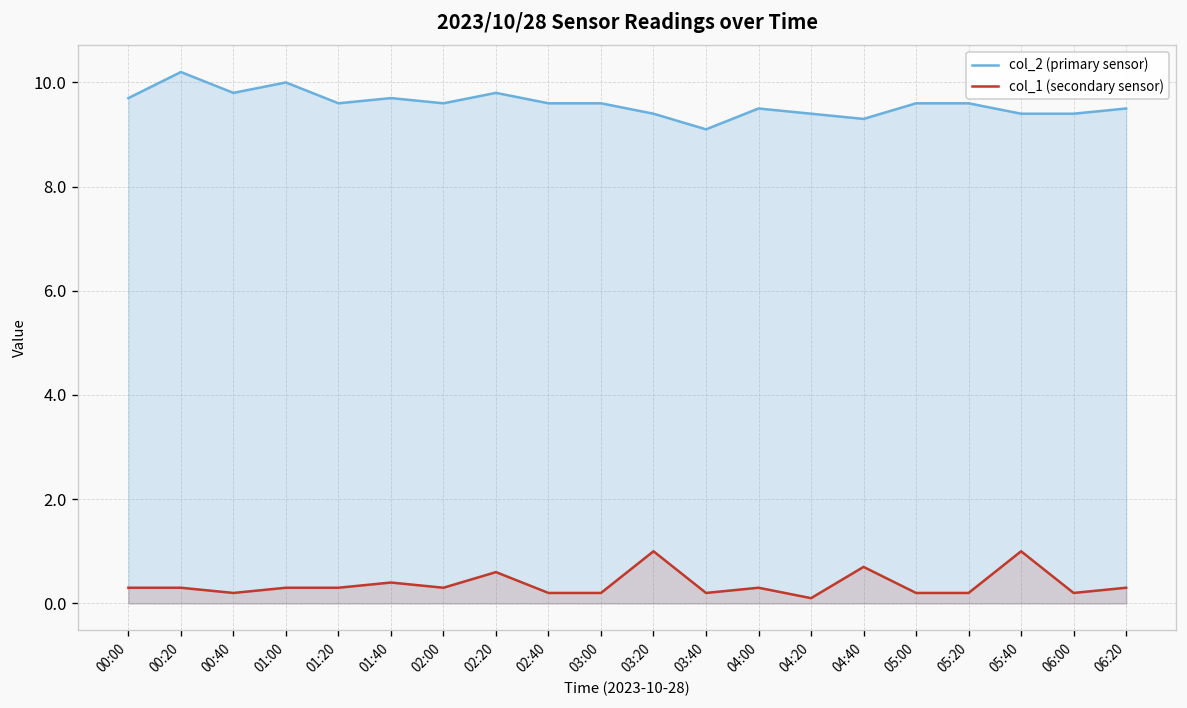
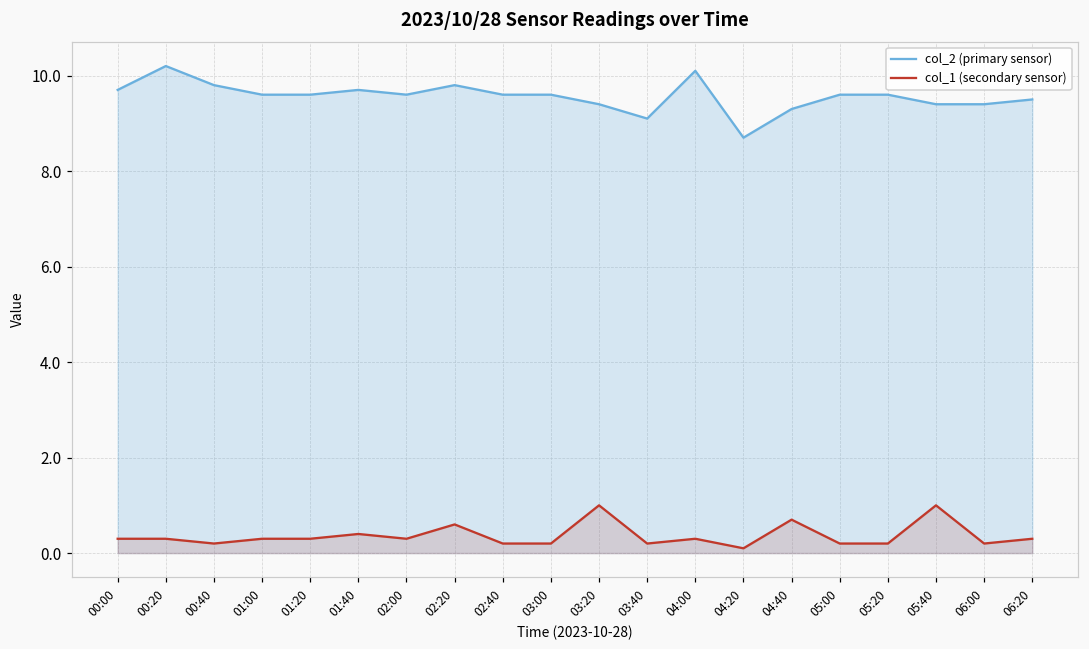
  {
    "col_2 (primary sensor)": {
      "00:00": 9.7,
      "00:20": 10.2,
      "00:40": 9.8,
-     "01:00": 10.0,
+     "01:00": 9.6,
      "01:20": 9.6,
      "01:40": 9.7,
      "02:00": 9.6,
      "02:20": 9.8,
      "02:40": 9.6,
      "03:00": 9.6,
      "03:20": 9.4,
      "03:40": 9.1,
-     "04:00": 9.5,
-     "04:20": 9.4,
+     "04:00": 10.1,
+     "04:20": 8.7,
      "04:40": 9.3,
      "05:00": 9.6,
      "05:20": 9.6,
      "05:40": 9.4,
      "06:00": 9.4,
      "06:20": 9.5
    },
    "col_1 (secondary sensor)": {
      "00:00": 0.3,
      "00:20": 0.3,
      "00:40": 0.2,
      "01:00": 0.3,
      "01:20": 0.3,
      "01:40": 0.4,
      "02:00": 0.3,
      "02:20": 0.6,
      "02:40": 0.2,
      "03:00": 0.2,
      "03:20": 1.0,
      "03:40": 0.2,
      "04:00": 0.3,
      "04:20": 0.1,
      "04:40": 0.7,
      "05:00": 0.2,
      "05:20": 0.2,
      "05:40": 1.0,
      "06:00": 0.2,
      "06:20": 0.3
    }
  }
